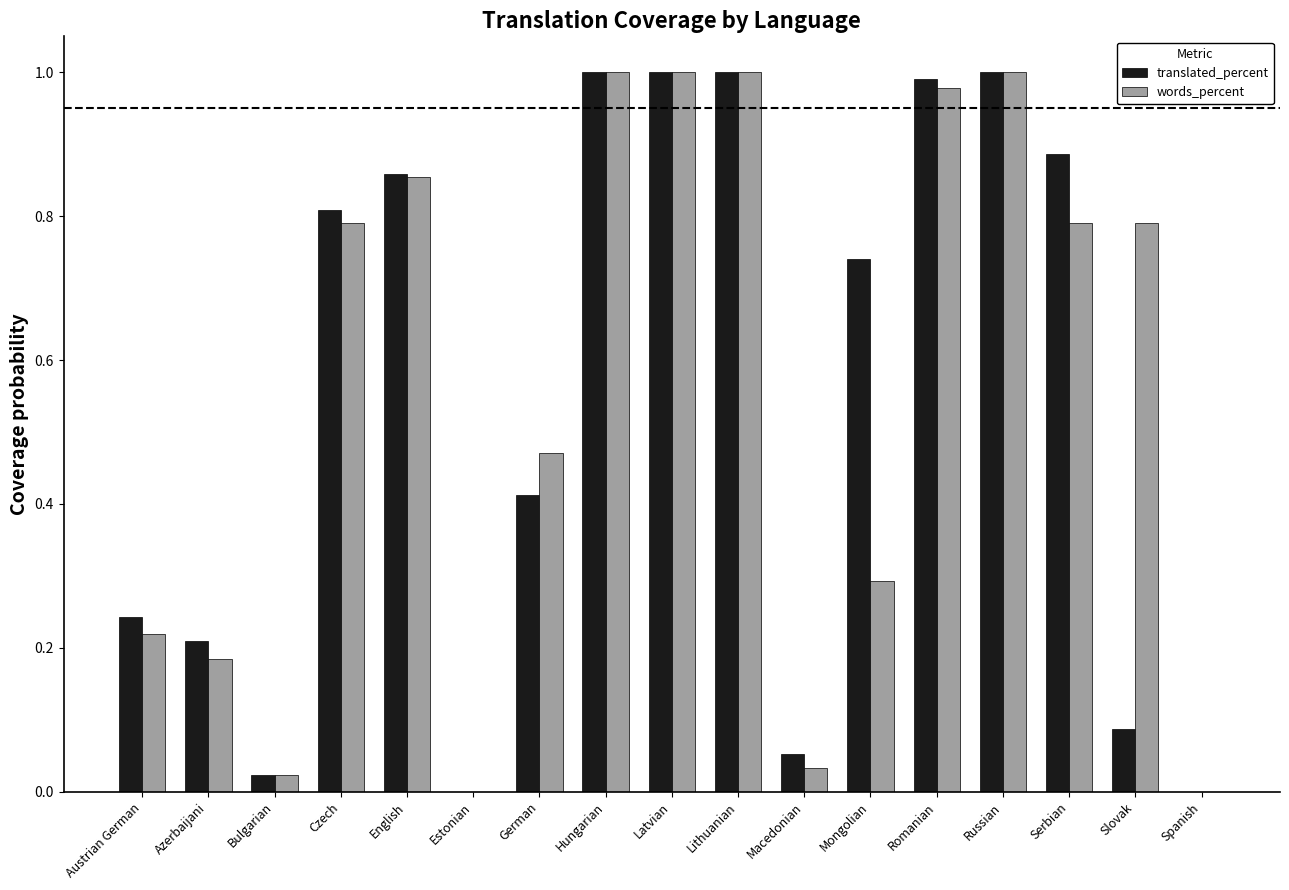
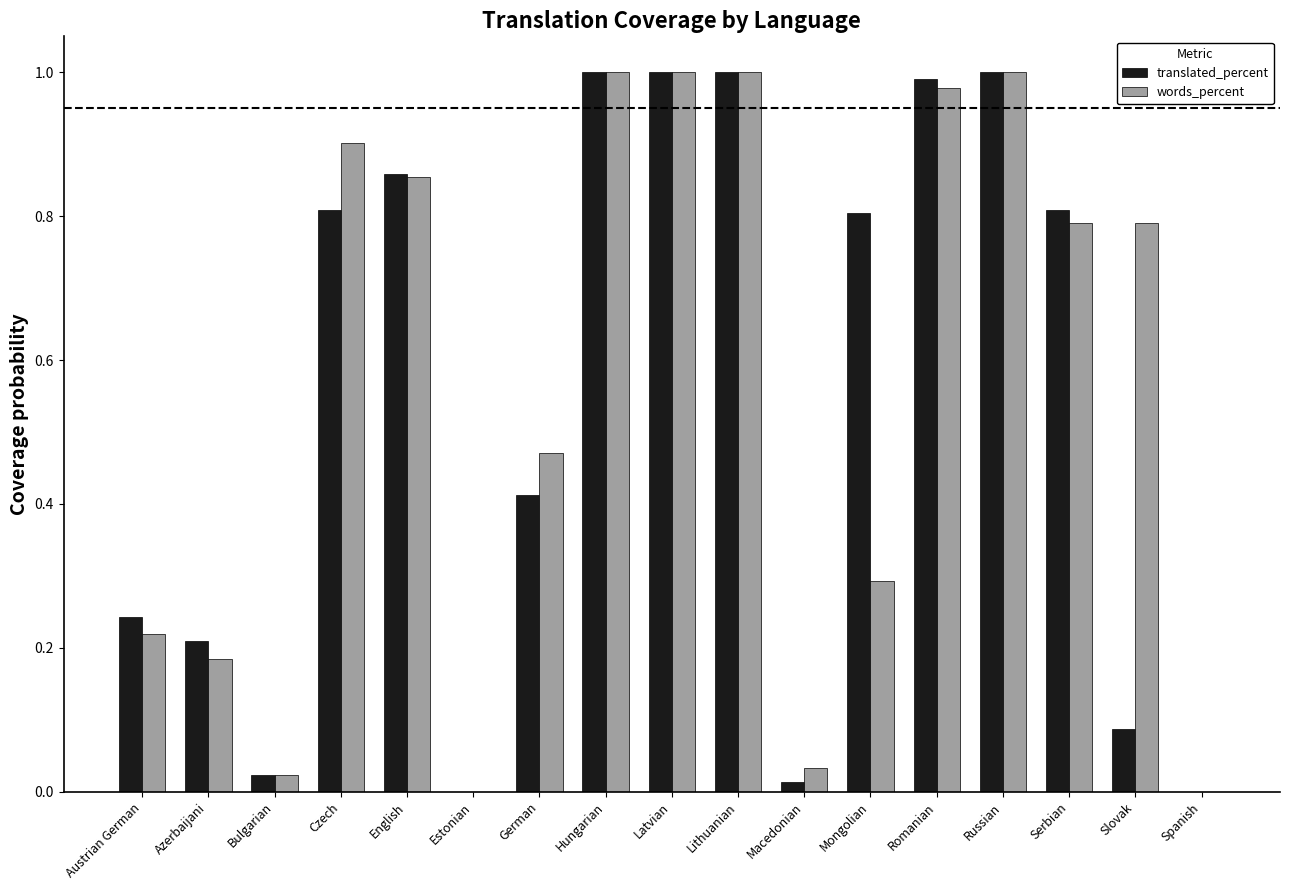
  {
    "translated_percent": {
      "Austrian German": 0.24,
      "Azerbaijani": 0.21,
      "Bulgarian": 0.02,
      "Czech": 0.81,
      "English": 0.86,
      "Estonian": 0.00,
      "German": 0.41,
      "Hungarian": 1.00,
      "Latvian": 1.00,
      "Lithuanian": 1.00,
-     "Macedonian": 0.05,
-     "Mongolian": 0.74,
+     "Macedonian": 0.01,
+     "Mongolian": 0.81,
      "Romanian": 0.99,
      "Russian": 1.00,
-     "Serbian": 0.89,
+     "Serbian": 0.81,
      "Slovak": 0.09,
      "Spanish": 0.00
    },
    "words_percent": {
      "Austrian German": 0.22,
      "Azerbaijani": 0.18,
      "Bulgarian": 0.02,
-     "Czech": 0.79,
+     "Czech": 0.90,
      "English": 0.86,
      "Estonian": 0.00,
      "German": 0.47,
      "Hungarian": 1.00,
      "Latvian": 1.00,
      "Lithuanian": 1.00,
      "Macedonian": 0.03,
      "Mongolian": 0.29,
      "Romanian": 0.98,
      "Russian": 1.00,
      "Serbian": 0.79,
      "Slovak": 0.79,
      "Spanish": 0.00
    }
  }
